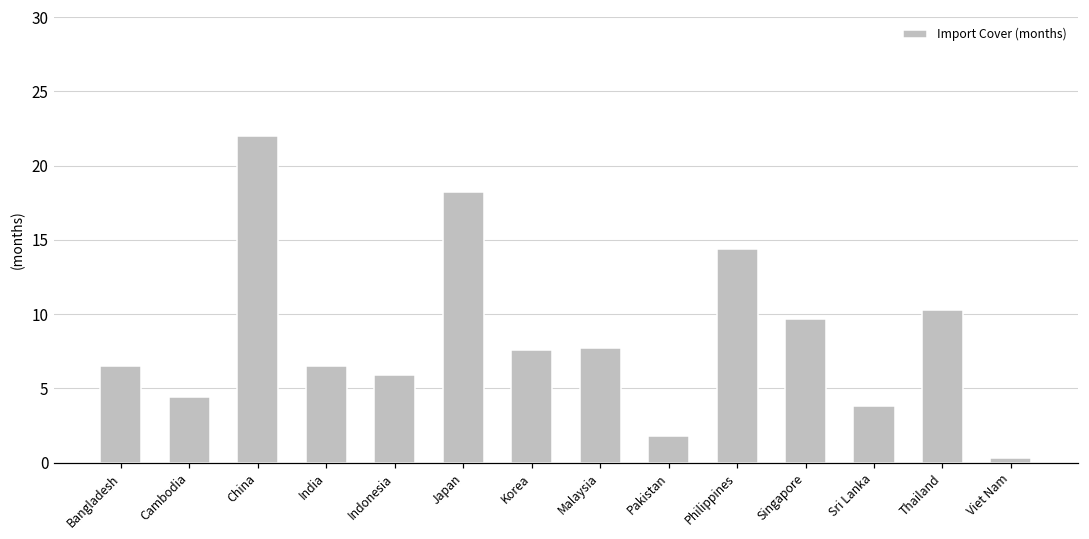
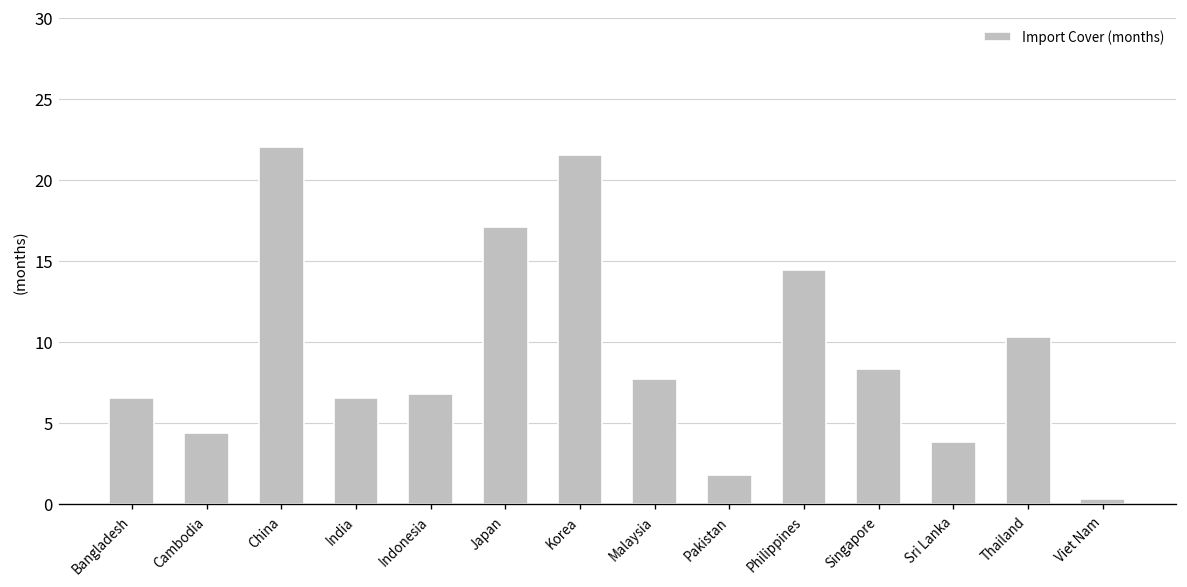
  {
    "Bangladesh": 6.5,
    "Cambodia": 4.4,
    "China": 22.0,
    "India": 6.5,
-   "Indonesia": 5.9,
-   "Japan": 18.2,
-   "Korea": 7.6,
+   "Indonesia": 6.8,
+   "Japan": 17.1,
+   "Korea": 21.5,
    "Malaysia": 7.7,
    "Pakistan": 1.8,
    "Philippines": 14.4,
-   "Singapore": 9.7,
+   "Singapore": 8.3,
    "Sri Lanka": 3.8,
    "Thailand": 10.3,
    "Viet Nam": 0.3
  }
